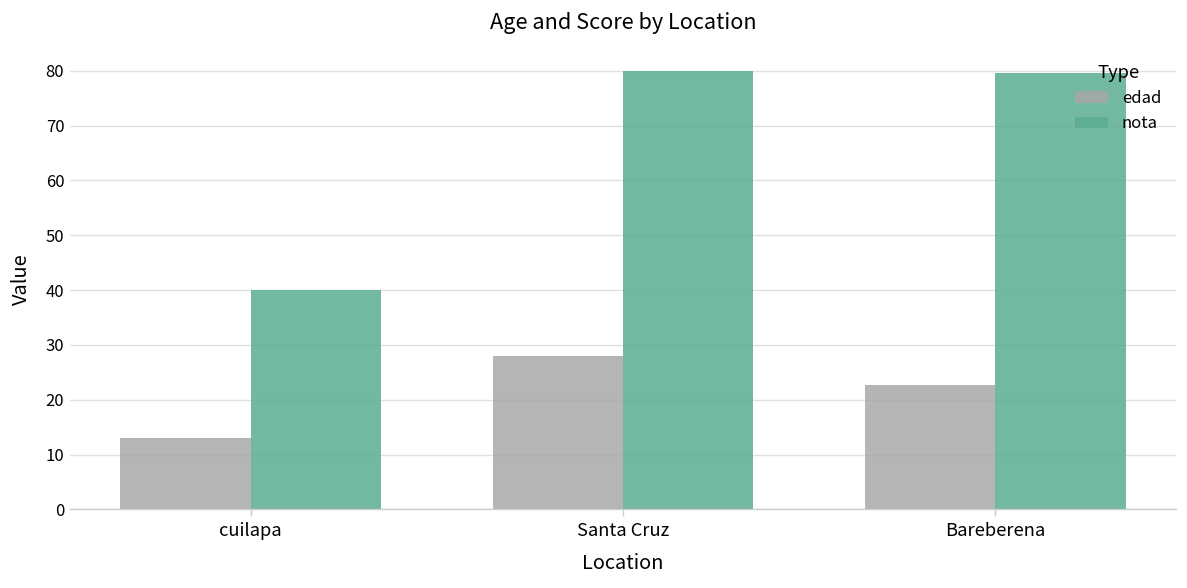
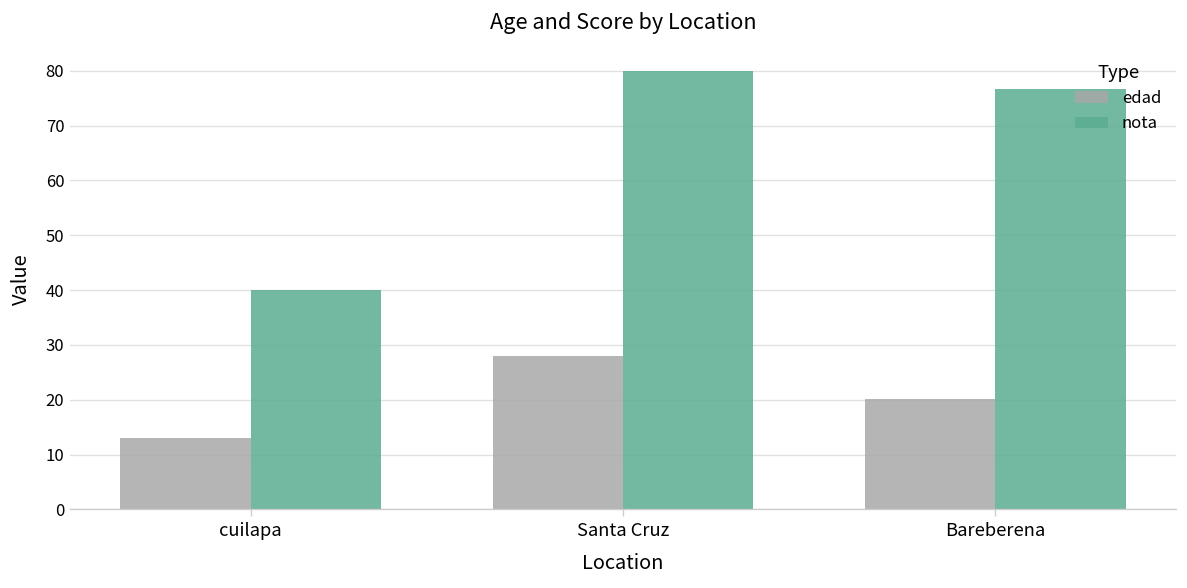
  {
    "edad": {
      "cuilapa": 13,
      "Santa Cruz": 28,
-     "Bareberena": 23
+     "Bareberena": 20
    },
    "nota": {
      "cuilapa": 40,
      "Santa Cruz": 80,
-     "Bareberena": 80
+     "Bareberena": 77
    }
  }
